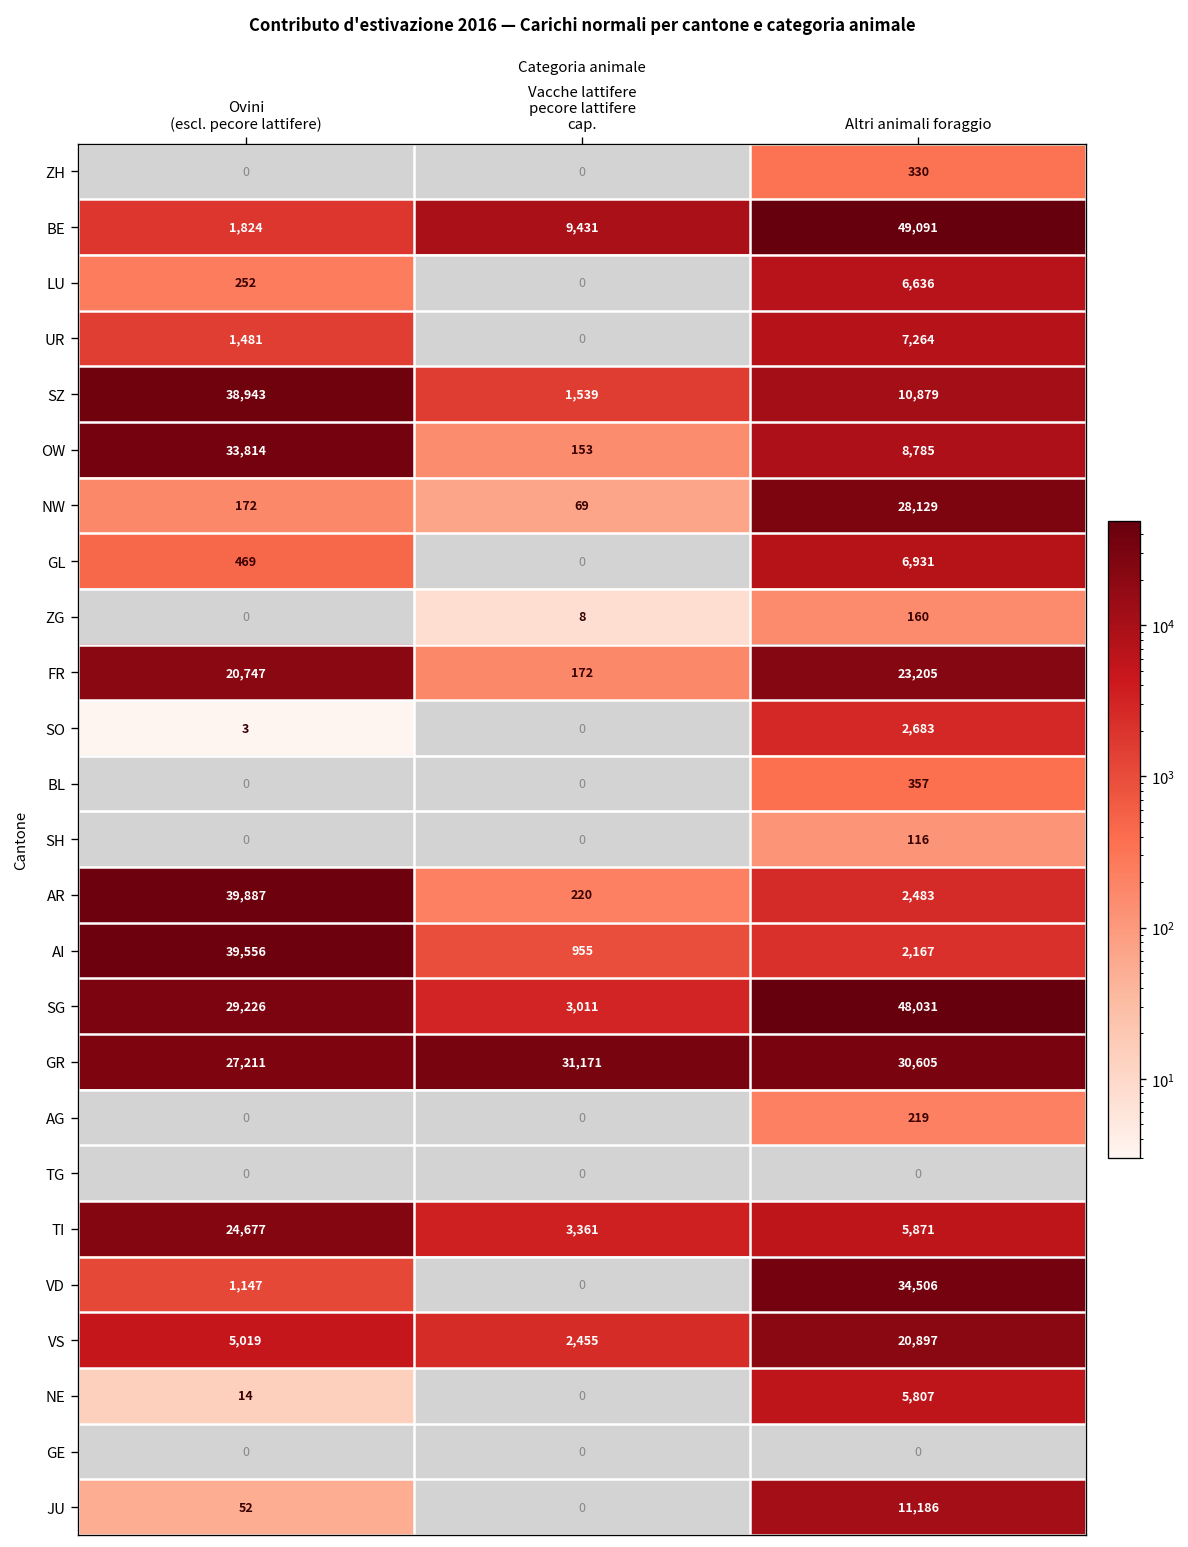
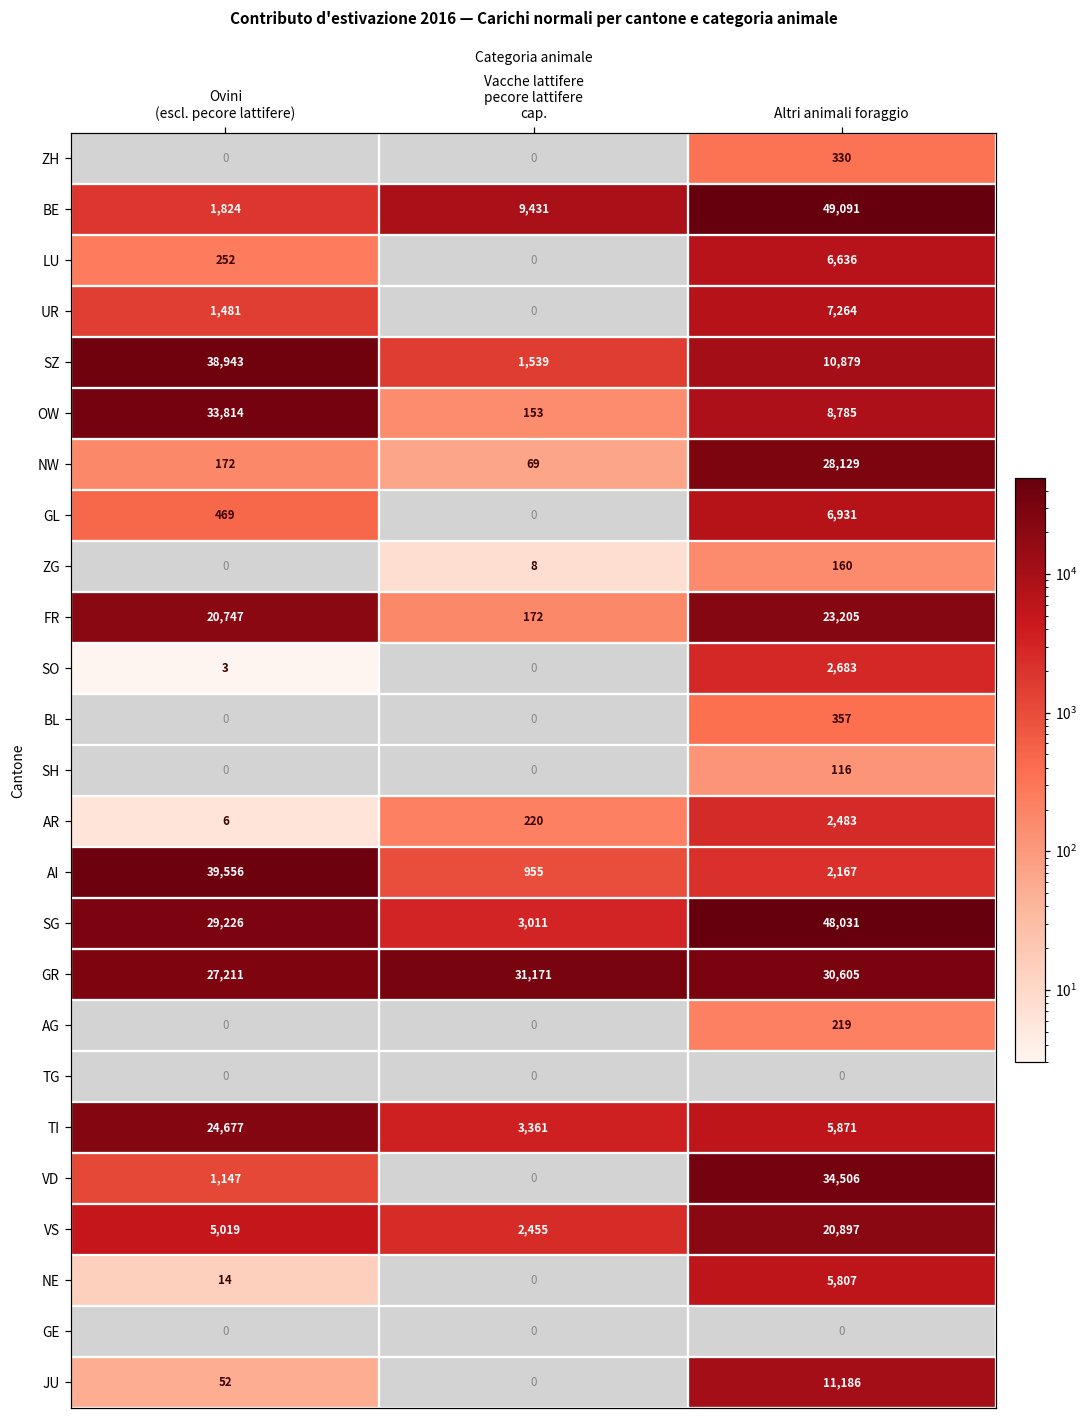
  {
    "ZH": {
      "Altri animali foraggio": "330"
    },
    "BE": {
      "Ovini (escl. pecore lattifere)": "1,824",
      "Vacche lattifere pecore lattifere cap.": "9,431",
      "Altri animali foraggio": "49,091"
    },
    "LU": {
      "Ovini (escl. pecore lattifere)": "252",
      "Altri animali foraggio": "6,636"
    },
    "UR": {
      "Ovini (escl. pecore lattifere)": "1,481",
      "Altri animali foraggio": "7,264"
    },
    "SZ": {
      "Ovini (escl. pecore lattifere)": "38,943",
      "Vacche lattifere pecore lattifere cap.": "1,539",
      "Altri animali foraggio": "10,879"
    },
    "OW": {
      "Ovini (escl. pecore lattifere)": "33,814",
      "Vacche lattifere pecore lattifere cap.": "153",
      "Altri animali foraggio": "8,785"
    },
    "NW": {
      "Ovini (escl. pecore lattifere)": "172",
      "Vacche lattifere pecore lattifere cap.": "69",
      "Altri animali foraggio": "28,129"
    },
    "GL": {
      "Ovini (escl. pecore lattifere)": "469",
      "Altri animali foraggio": "6,931"
    },
    "ZG": {
      "Vacche lattifere pecore lattifere cap.": "8",
      "Altri animali foraggio": "160"
    },
    "FR": {
      "Ovini (escl. pecore lattifere)": "20,747",
      "Vacche lattifere pecore lattifere cap.": "172",
      "Altri animali foraggio": "23,205"
    },
    "SO": {
      "Ovini (escl. pecore lattifere)": "3",
      "Altri animali foraggio": "2,683"
    },
    "BL": {
      "Altri animali foraggio": "357"
    },
    "SH": {
      "Altri animali foraggio": "116"
    },
    "AR": {
-     "Ovini (escl. pecore lattifere)": "39,887",
+     "Ovini (escl. pecore lattifere)": "6",
      "Vacche lattifere pecore lattifere cap.": "220",
      "Altri animali foraggio": "2,483"
    },
    "AI": {
      "Ovini (escl. pecore lattifere)": "39,556",
      "Vacche lattifere pecore lattifere cap.": "955",
      "Altri animali foraggio": "2,167"
    },
    "SG": {
      "Ovini (escl. pecore lattifere)": "29,226",
      "Vacche lattifere pecore lattifere cap.": "3,011",
      "Altri animali foraggio": "48,031"
    },
    "GR": {
      "Ovini (escl. pecore lattifere)": "27,211",
      "Vacche lattifere pecore lattifere cap.": "31,171",
      "Altri animali foraggio": "30,605"
    },
    "AG": {
      "Altri animali foraggio": "219"
    },
    "TI": {
      "Ovini (escl. pecore lattifere)": "24,677",
      "Vacche lattifere pecore lattifere cap.": "3,361",
      "Altri animali foraggio": "5,871"
    },
    "VD": {
      "Ovini (escl. pecore lattifere)": "1,147",
      "Altri animali foraggio": "34,506"
    },
    "VS": {
      "Ovini (escl. pecore lattifere)": "5,019",
      "Vacche lattifere pecore lattifere cap.": "2,455",
      "Altri animali foraggio": "20,897"
    },
    "NE": {
      "Ovini (escl. pecore lattifere)": "14",
      "Altri animali foraggio": "5,807"
    },
    "JU": {
      "Ovini (escl. pecore lattifere)": "52",
      "Altri animali foraggio": "11,186"
    }
  }
